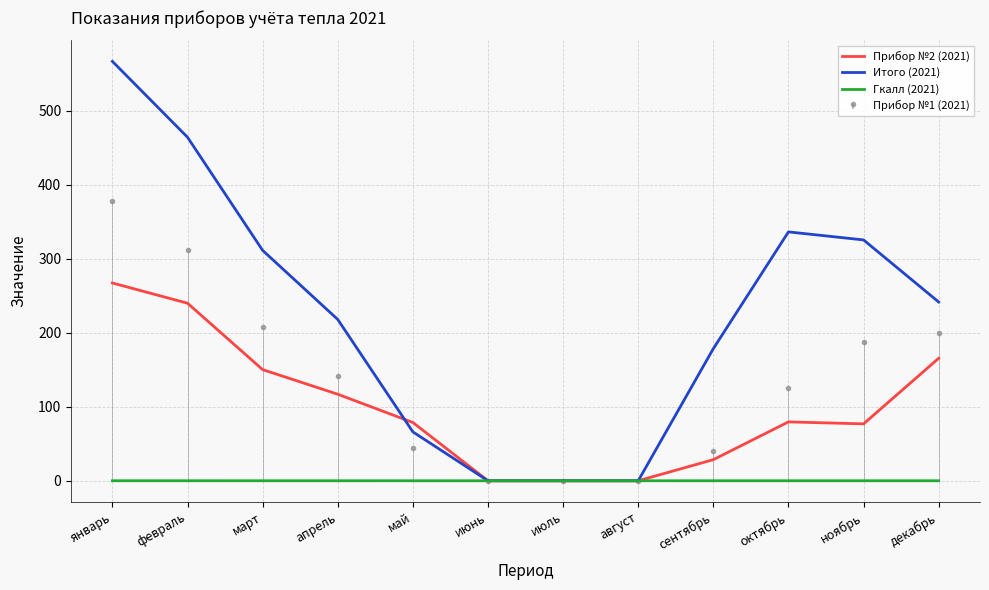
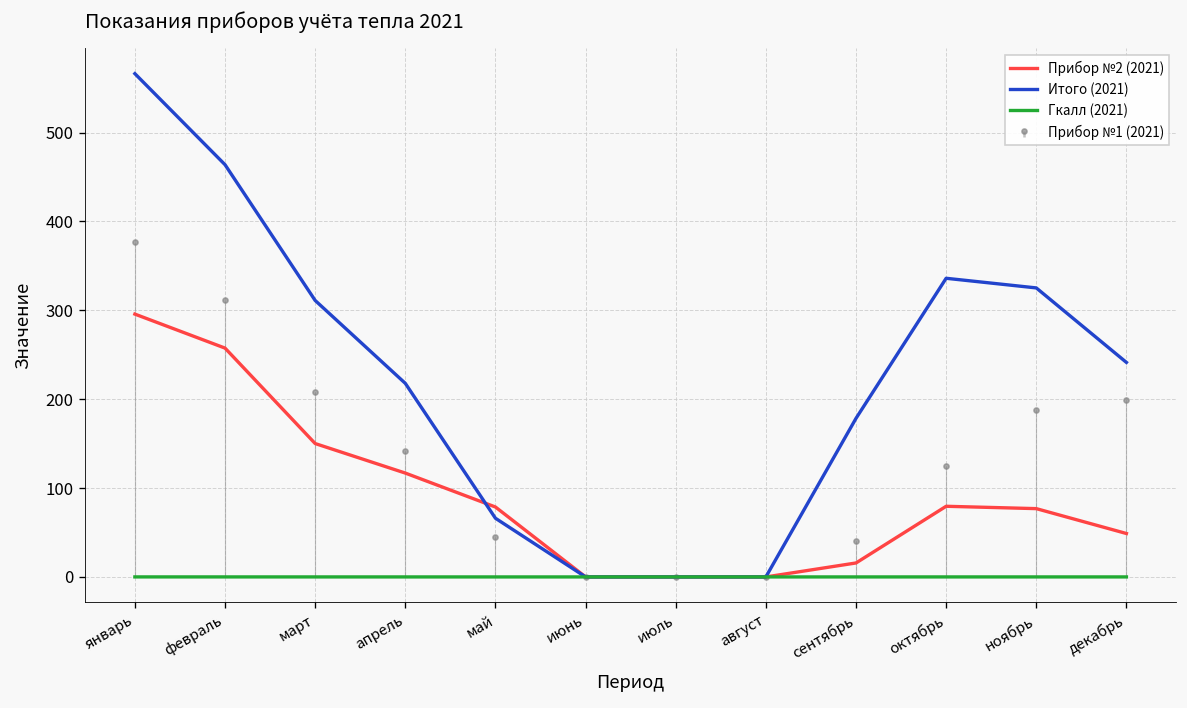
  {
    "Прибор №2 (2021)": {
-     "январь": 270,
-     "февраль": 240,
+     "январь": 300,
+     "февраль": 260,
      "март": 150,
      "апрель": 120,
      "май": 80,
-     "сентябрь": 30,
+     "сентябрь": 20,
      "октябрь": 80,
      "ноябрь": 80,
-     "декабрь": 170
+     "декабрь": 50
    },
    "Гкалл (2021)": {
      "февраль": 0,
      "март": 0,
      "апрель": 0,
      "май": 0,
      "сентябрь": 0,
      "октябрь": 0,
      "ноябрь": 0
    }
  }
